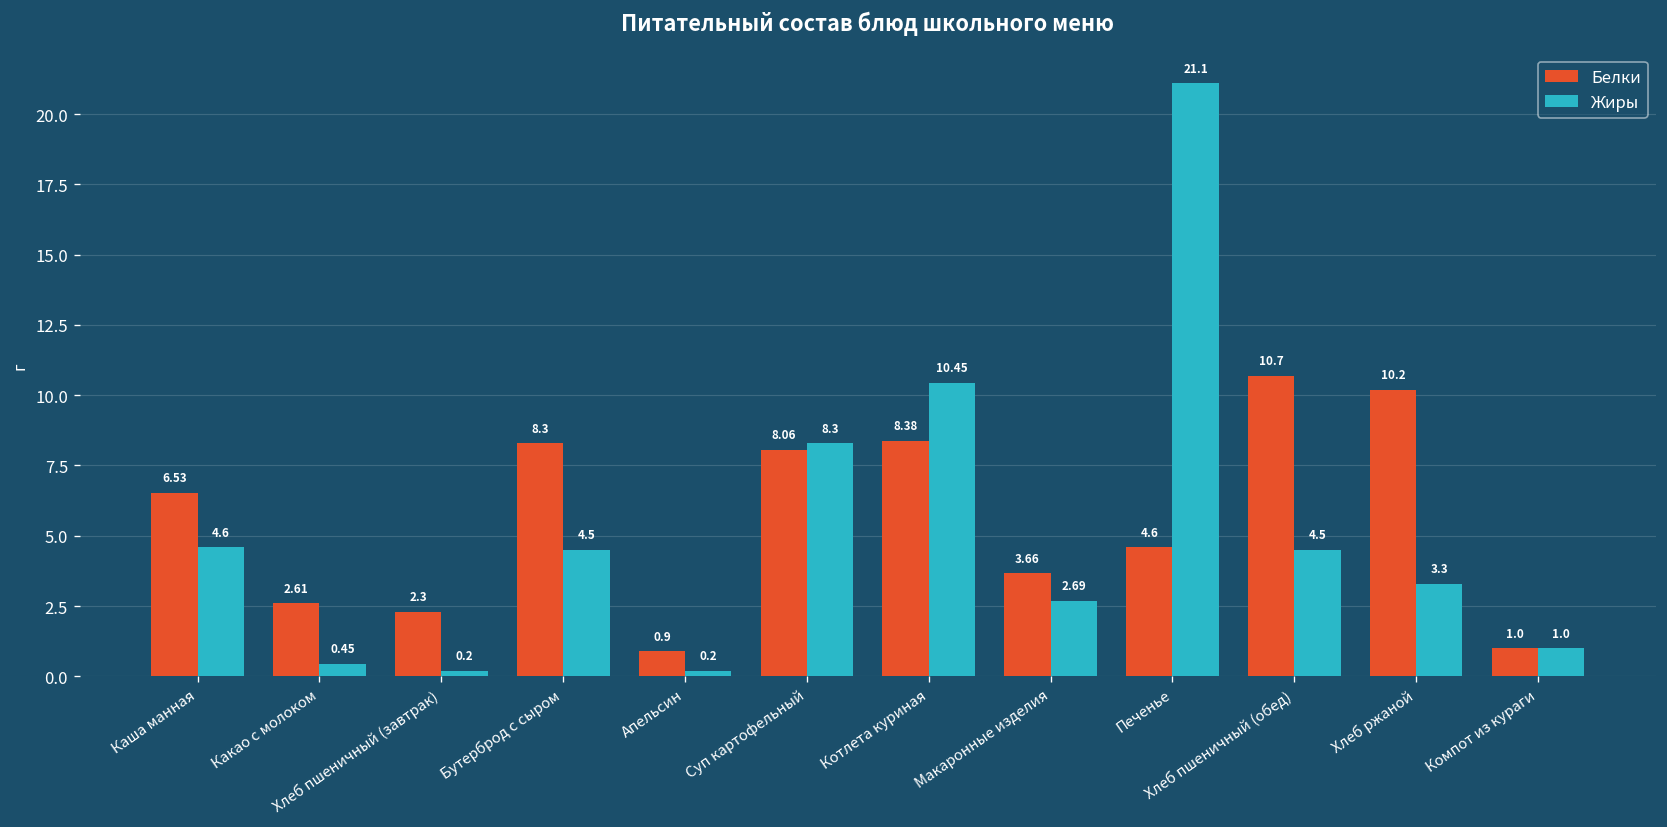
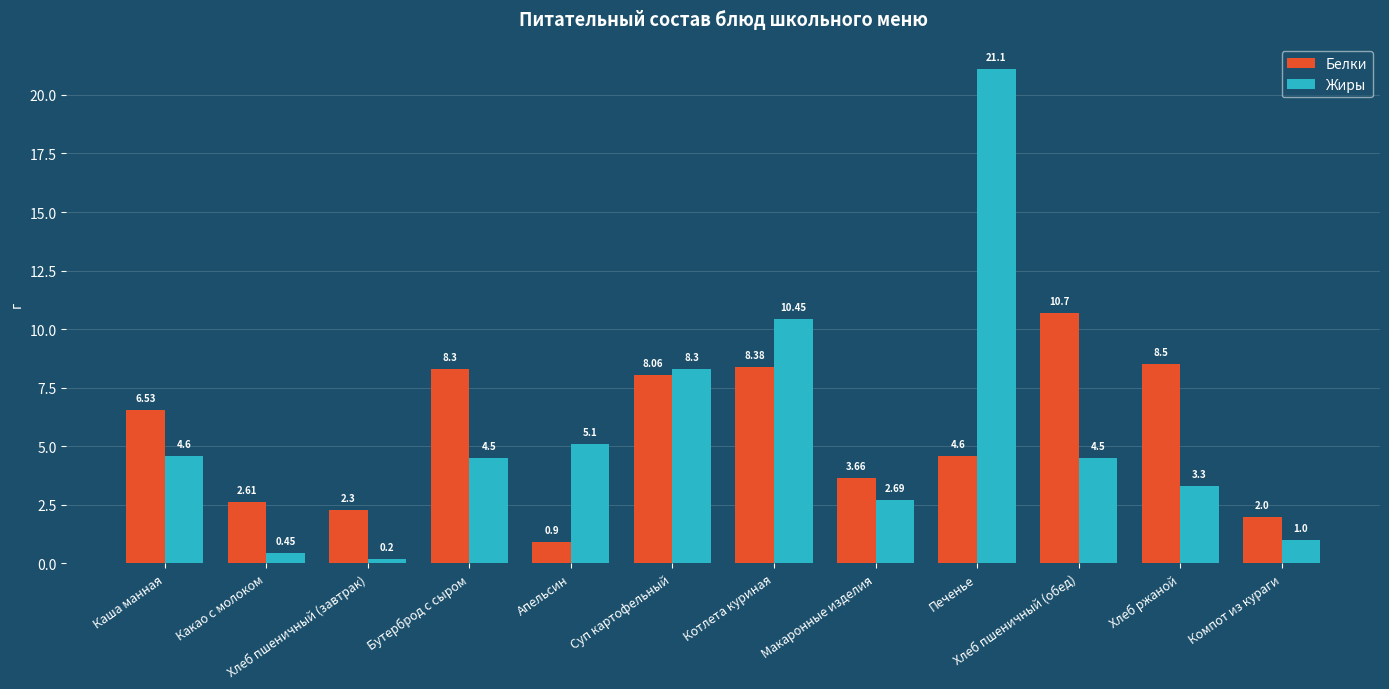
  {
    "Белки": {
      "Каша манная": 6.53,
      "Какао с молоком": 2.61,
      "Хлеб пшеничный (завтрак)": 2.3,
      "Бутерброд с сыром": 8.3,
      "Апельсин": 0.9,
      "Суп картофельный": 8.06,
      "Котлета куриная": 8.38,
      "Макаронные изделия": 3.66,
      "Печенье": 4.6,
      "Хлеб пшеничный (обед)": 10.7,
-     "Хлеб ржаной": 10.2,
-     "Компот из кураги": 1.0
+     "Хлеб ржаной": 8.5,
+     "Компот из кураги": 2.0
    },
    "Жиры": {
      "Каша манная": 4.6,
      "Какао с молоком": 0.45,
      "Хлеб пшеничный (завтрак)": 0.2,
      "Бутерброд с сыром": 4.5,
-     "Апельсин": 0.2,
+     "Апельсин": 5.1,
      "Суп картофельный": 8.3,
      "Котлета куриная": 10.45,
      "Макаронные изделия": 2.69,
      "Печенье": 21.1,
      "Хлеб пшеничный (обед)": 4.5,
      "Хлеб ржаной": 3.3,
      "Компот из кураги": 1.0
    }
  }
